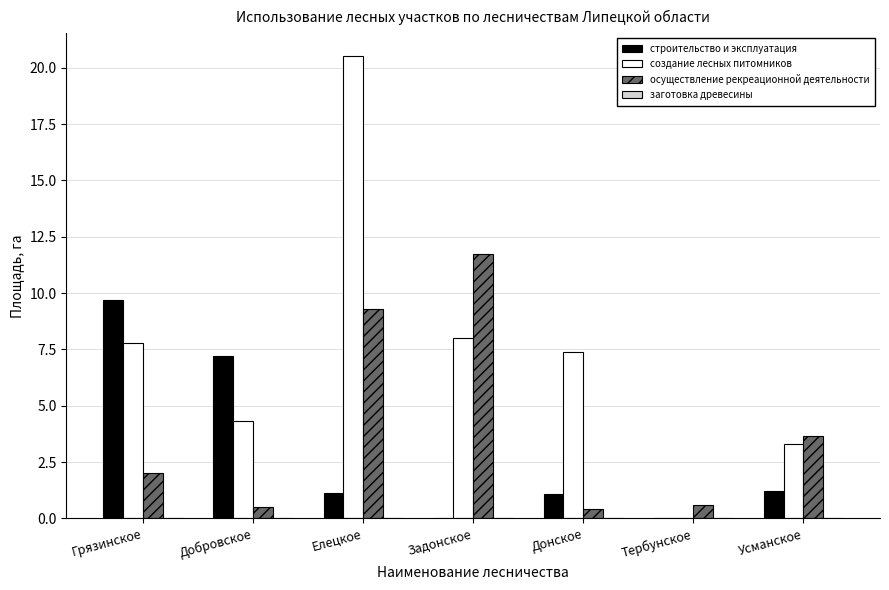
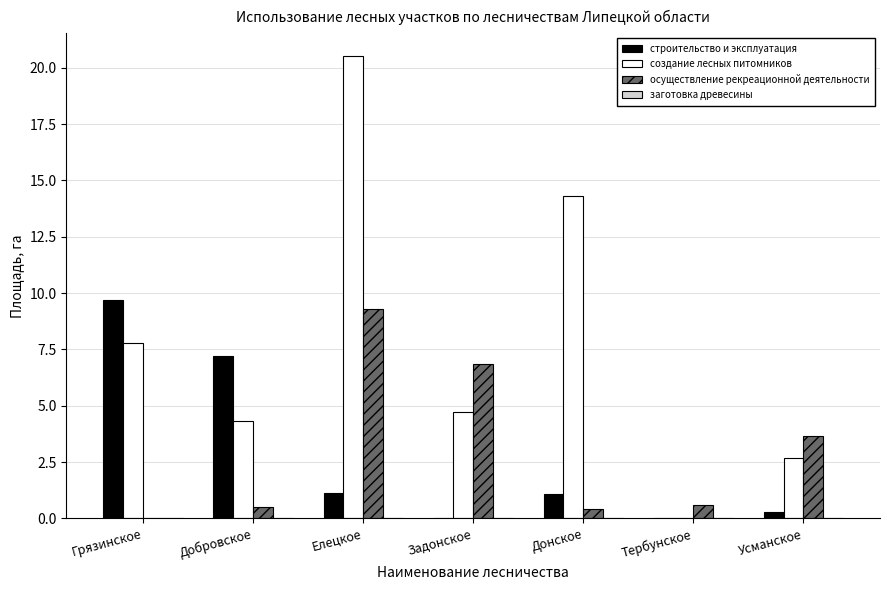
  {
    "строительство и эксплуатация": {
      "Грязинское": 9.7,
      "Добровское": 7.2,
      "Елецкое": 1.1,
      "Задонское": 0.0,
      "Донское": 1.1,
      "Тербунское": 0.0,
-     "Усманское": 1.2
+     "Усманское": 0.3
    },
    "создание лесных питомников": {
      "Грязинское": 7.8,
      "Добровское": 4.3,
      "Елецкое": 20.5,
-     "Задонское": 8.0,
-     "Донское": 7.4,
+     "Задонское": 4.7,
+     "Донское": 14.3,
      "Тербунское": 0.0,
-     "Усманское": 3.3
+     "Усманское": 2.7
    },
    "осуществление рекреационной деятельности": {
-     "Грязинское": 2,
+     "Грязинское": 0,
      "Добровское": 0.5,
      "Елецкое": 9.3,
-     "Задонское": 11.7,
+     "Задонское": 6.8,
      "Донское": 0.4,
      "Тербунское": 0.6,
      "Усманское": 3.6
    },
    "заготовка древесины": {
      "Грязинское": 0.0,
      "Добровское": 0.0,
      "Елецкое": 0.0,
      "Задонское": 0.0,
      "Донское": 0.0,
      "Тербунское": 0.0,
      "Усманское": 0.0
    }
  }
